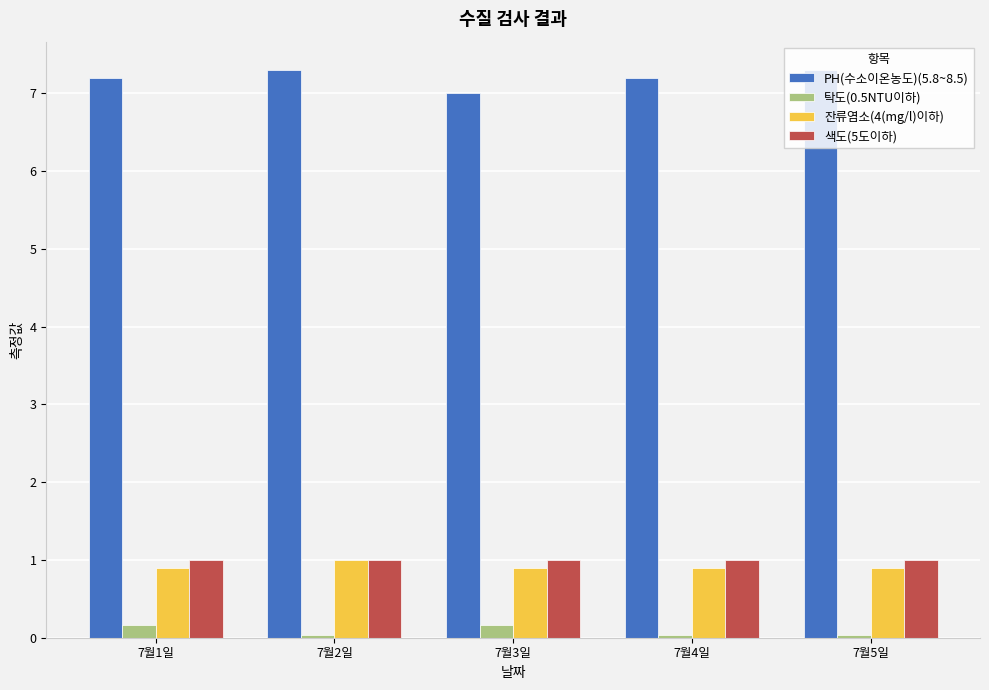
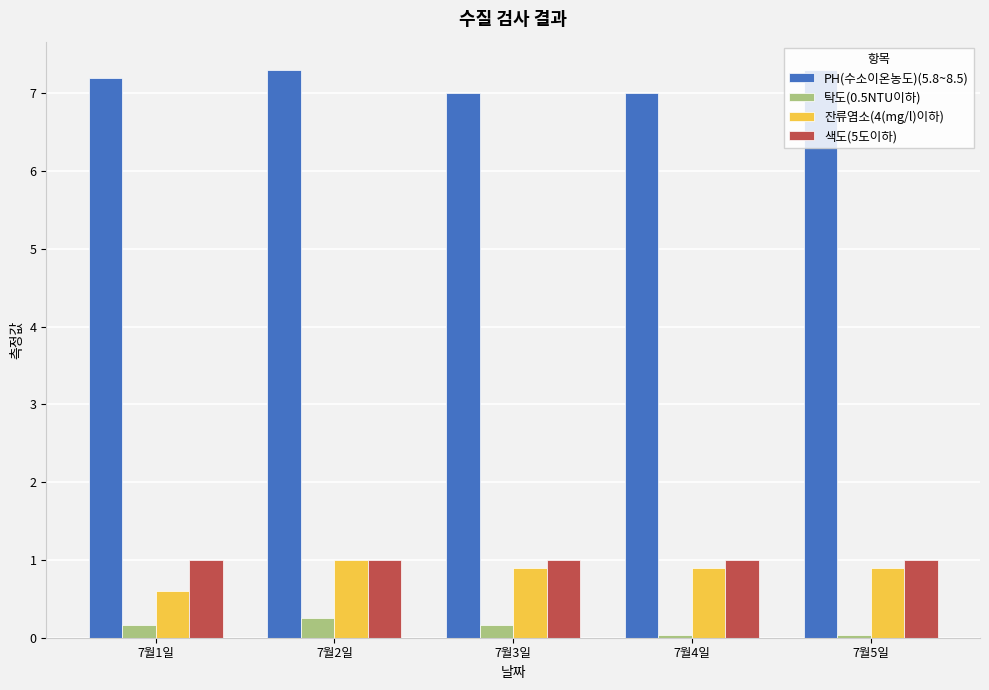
  {
    "PH(수소이온농도)(5.8~8.5)": {
      "7월1일": 7.2,
      "7월2일": 7.3,
      "7월3일": 7.0,
-     "7월4일": 7.2
+     "7월4일": 7.0
    },
    "탁도(0.5NTU이하)": {
      "7월1일": 0.2,
-     "7월2일": 0.0,
+     "7월2일": 0.3,
      "7월3일": 0.2,
      "7월4일": 0.0,
      "7월5일": 0.0
    },
    "잔류염소(4(mg/l)이하)": {
-     "7월1일": 0.9,
+     "7월1일": 0.6,
      "7월2일": 1.0,
      "7월3일": 0.9,
      "7월4일": 0.9,
      "7월5일": 0.9
    },
    "색도(5도이하)": {
      "7월1일": 1.0,
      "7월2일": 1.0,
      "7월3일": 1.0,
      "7월4일": 1.0,
      "7월5일": 1.0
    }
  }
